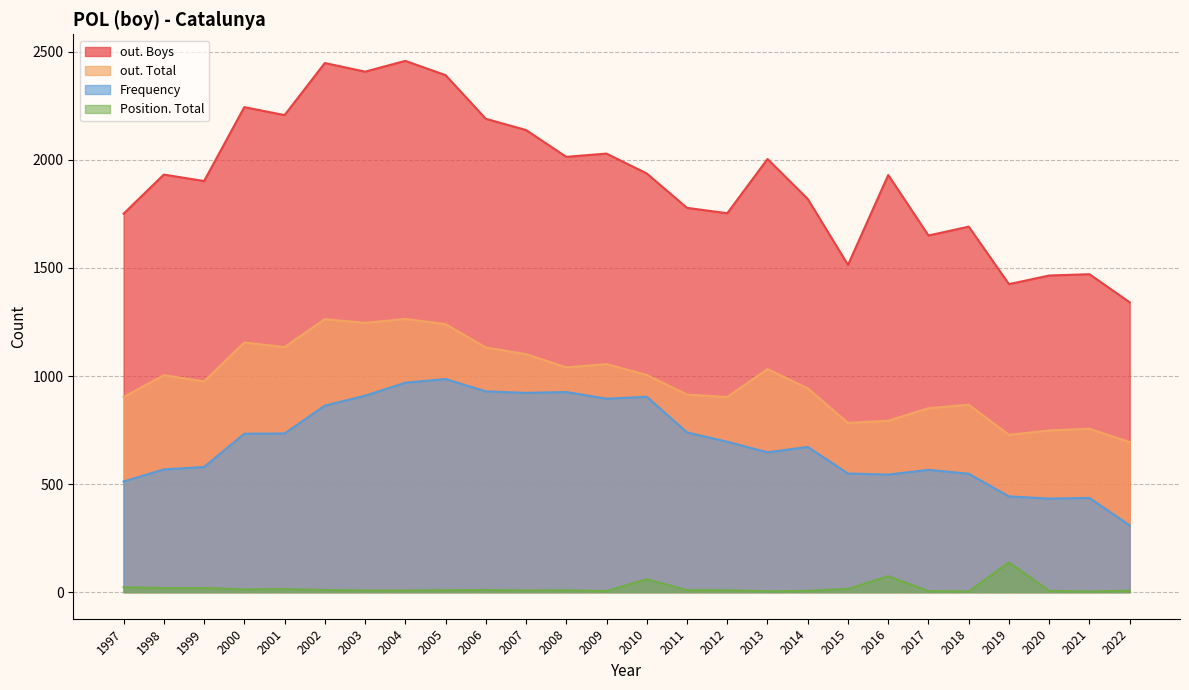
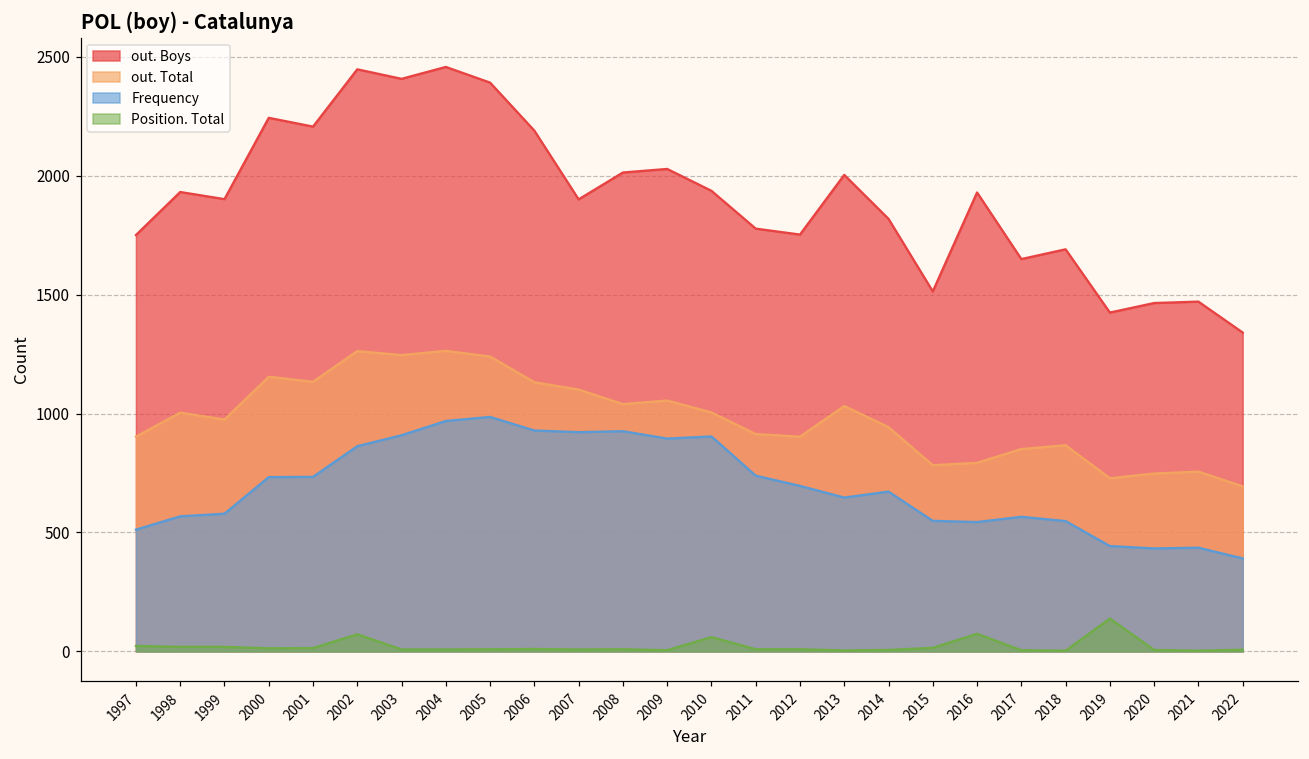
  {
    "out. Boys": {
      "1997": 1750,
      "1998": 1930,
      "1999": 1900,
      "2000": 2240,
      "2001": 2210,
      "2002": 2450,
      "2003": 2410,
      "2004": 2460,
      "2005": 2390,
      "2006": 2190,
-     "2007": 2140,
+     "2007": 1900,
      "2008": 2010,
      "2009": 2030,
      "2010": 1940,
      "2011": 1780,
      "2012": 1750,
      "2013": 2000,
      "2014": 1820,
      "2015": 1510,
      "2016": 1930,
      "2017": 1650,
      "2018": 1690,
      "2019": 1430,
      "2020": 1470,
      "2021": 1470,
      "2022": 1340
    },
    "out. Total": {
      "1997": 900,
      "1998": 1000,
      "1999": 980,
      "2000": 1160,
      "2001": 1130,
      "2002": 1260,
      "2003": 1250,
      "2004": 1260,
      "2005": 1240,
      "2006": 1130,
      "2007": 1100,
      "2008": 1040,
      "2009": 1060,
      "2010": 1010,
      "2011": 910,
      "2012": 900,
      "2013": 1030,
      "2014": 940,
      "2015": 780,
      "2016": 790,
      "2017": 850,
      "2018": 870,
      "2019": 730,
      "2020": 750,
      "2021": 760,
      "2022": 690
    },
    "Frequency": {
      "1997": 510,
      "1998": 570,
      "1999": 580,
      "2000": 730,
      "2001": 730,
      "2002": 860,
      "2003": 910,
      "2004": 970,
      "2005": 990,
      "2006": 930,
      "2007": 920,
      "2008": 930,
      "2009": 900,
      "2010": 900,
      "2011": 740,
      "2012": 700,
      "2013": 650,
      "2014": 670,
      "2015": 550,
      "2016": 540,
      "2017": 570,
      "2018": 550,
      "2019": 440,
      "2020": 430,
      "2021": 440,
-     "2022": 310
+     "2022": 390
    },
    "Position. Total": {
      "1997": 20,
      "1998": 20,
      "1999": 20,
      "2000": 10,
      "2001": 10,
-     "2002": 10,
+     "2002": 70,
      "2003": 10,
      "2004": 10,
      "2005": 10,
      "2006": 10,
      "2007": 10,
      "2008": 10,
      "2009": 10,
      "2010": 60,
      "2011": 10,
      "2012": 10,
      "2013": 0,
      "2014": 10,
      "2015": 20,
      "2016": 70,
      "2017": 10,
      "2018": 0,
      "2019": 140,
      "2020": 10,
      "2021": 0,
      "2022": 10
    }
  }
